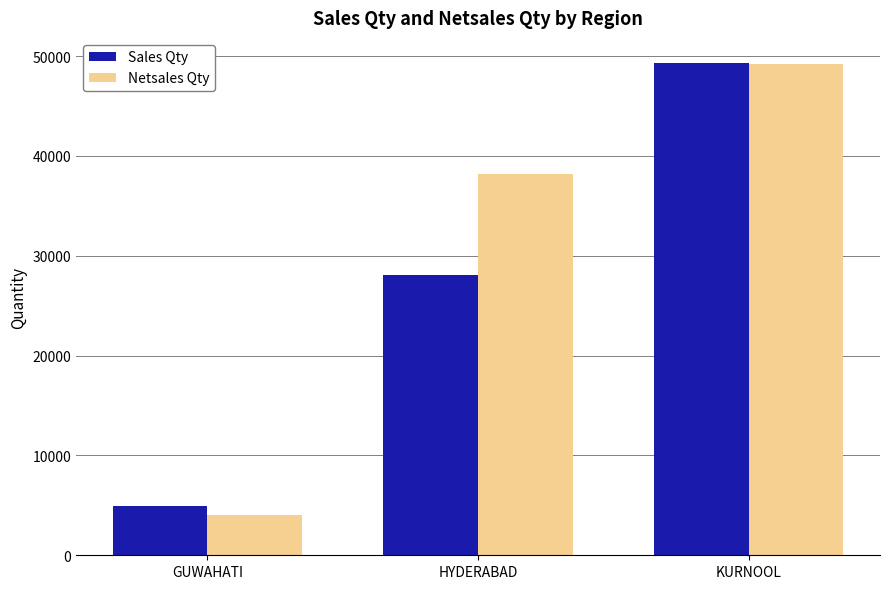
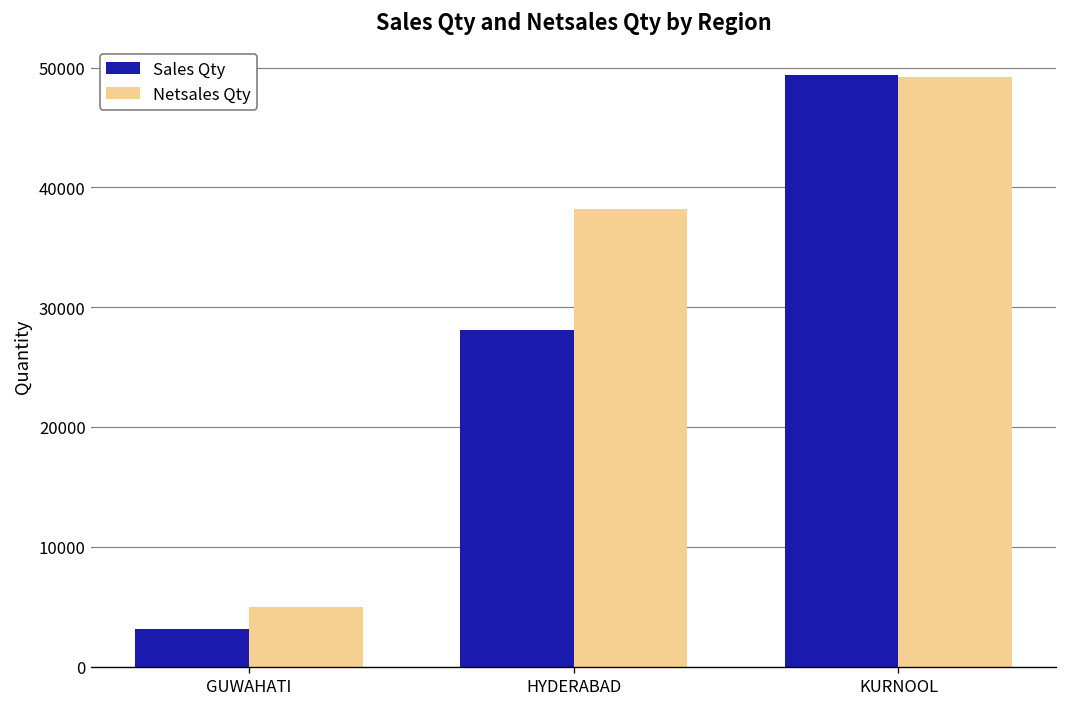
  {
    "Sales Qty": {
-     "GUWAHATI": 5000,
+     "GUWAHATI": 3000,
      "HYDERABAD": 28000,
      "KURNOOL": 49000
    },
    "Netsales Qty": {
-     "GUWAHATI": 4000,
+     "GUWAHATI": 5000,
      "HYDERABAD": 38000,
      "KURNOOL": 49000
    }
  }
